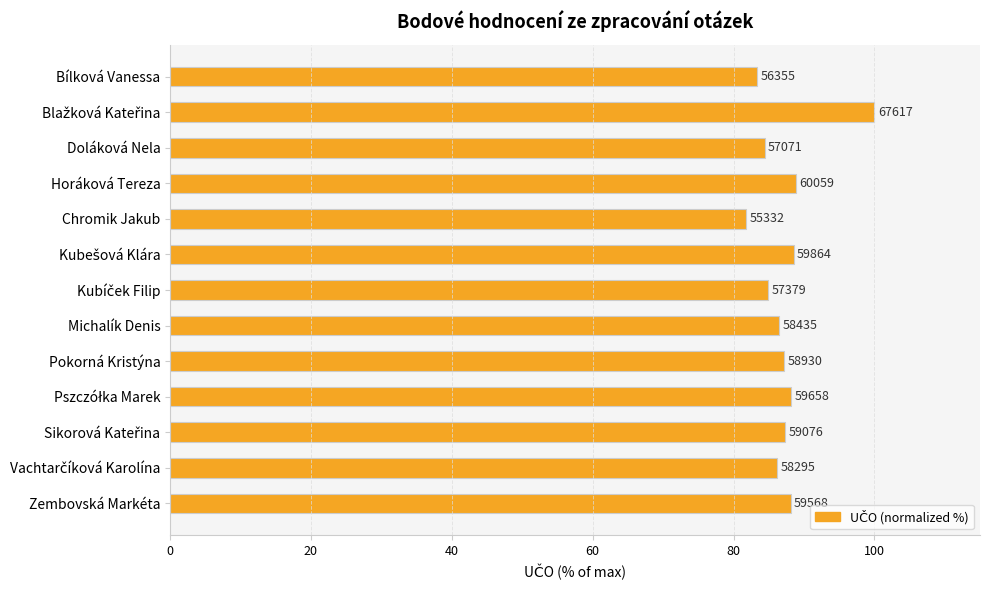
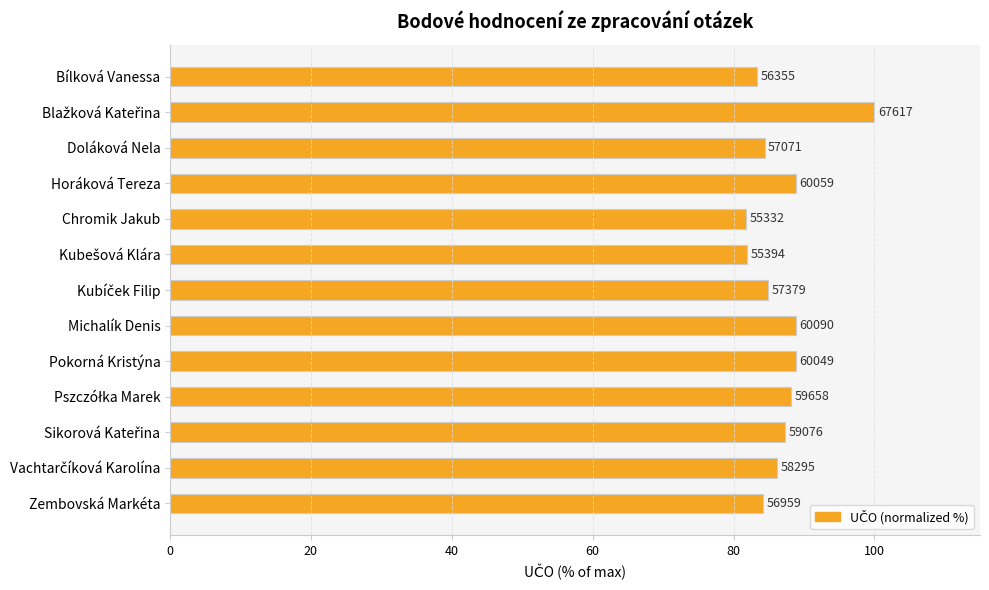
  {
-   "Kubešová Klára": 59864,
-   "Michalík Denis": 58435,
-   "Pokorná Kristýna": 58930,
-   "Zembovská Markéta": 88
+   "Kubešová Klára": 55394,
+   "Michalík Denis": 60090,
+   "Pokorná Kristýna": 60049,
+   "Zembovská Markéta": 84
  }
